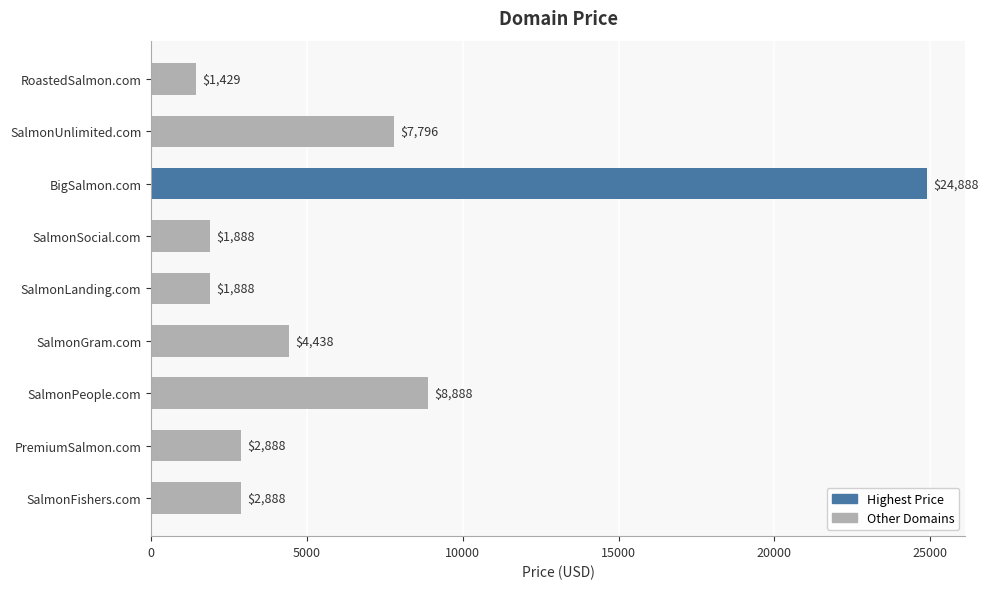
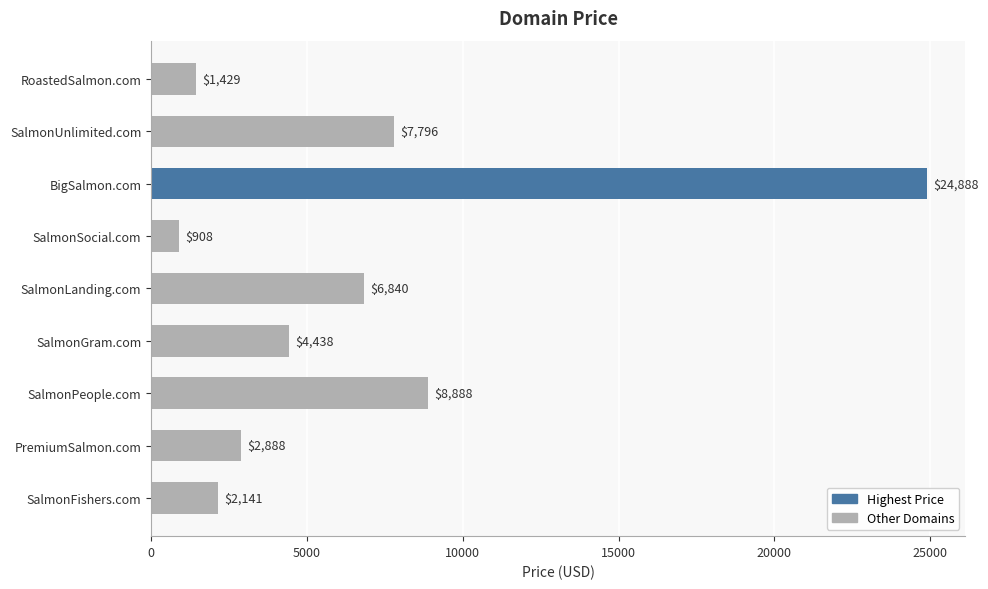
  {
    "RoastedSalmon.com": "$1,429",
    "SalmonUnlimited.com": "$7,796",
    "BigSalmon.com": "$24,888",
-   "SalmonSocial.com": "$1,888",
-   "SalmonLanding.com": "$1,888",
+   "SalmonSocial.com": "$908",
+   "SalmonLanding.com": "$6,840",
    "SalmonGram.com": "$4,438",
    "SalmonPeople.com": "$8,888",
    "PremiumSalmon.com": "$2,888",
-   "SalmonFishers.com": "$2,888"
+   "SalmonFishers.com": "$2,141"
  }
